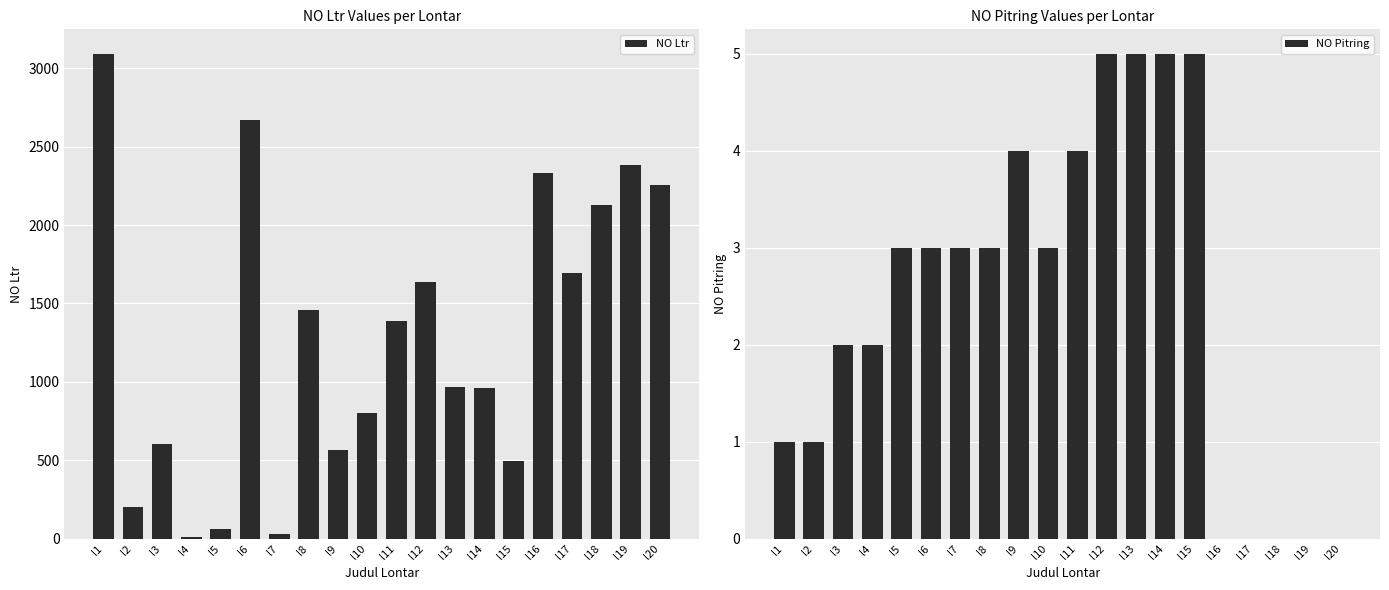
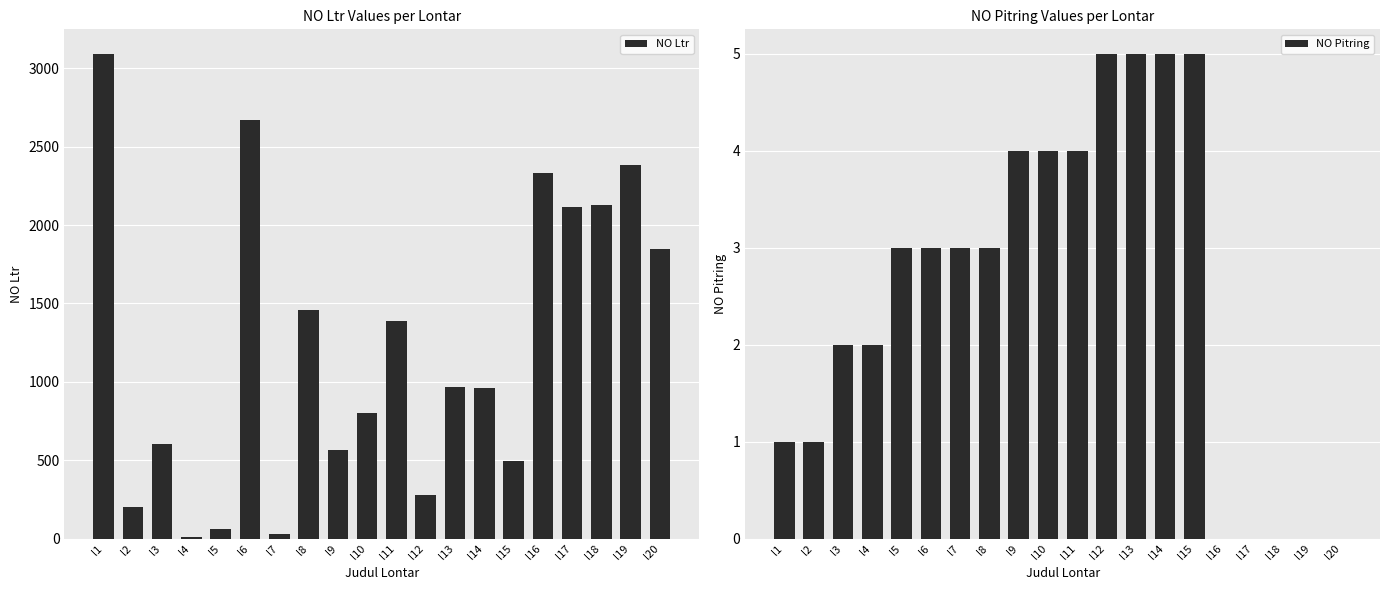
  {
    "NO Ltr Values per Lontar": {
      "l1": 3090,
      "l2": 200,
      "l3": 610,
      "l5": 60,
      "l6": 2670,
      "l7": 30,
      "l8": 1460,
      "l9": 570,
      "l10": 800,
      "l11": 1390,
-     "l12": 1640,
+     "l12": 280,
      "l13": 960,
      "l14": 960,
      "l15": 500,
      "l16": 2330,
-     "l17": 1690,
+     "l17": 2120,
      "l18": 2130,
      "l19": 2390,
-     "l20": 2260
+     "l20": 1850
    },
    "NO Pitring Values per Lontar": {
      "l1": 1,
      "l2": 1,
      "l3": 2,
      "l4": 2,
      "l5": 3,
      "l6": 3,
      "l7": 3,
      "l8": 3,
      "l9": 4,
-     "l10": 3,
+     "l10": 4,
      "l11": 4,
      "l12": 5,
      "l13": 5,
      "l14": 5,
      "l15": 5,
      "l16": 0,
      "l17": 0,
      "l18": 0,
      "l19": 0,
      "l20": 0
    }
  }
